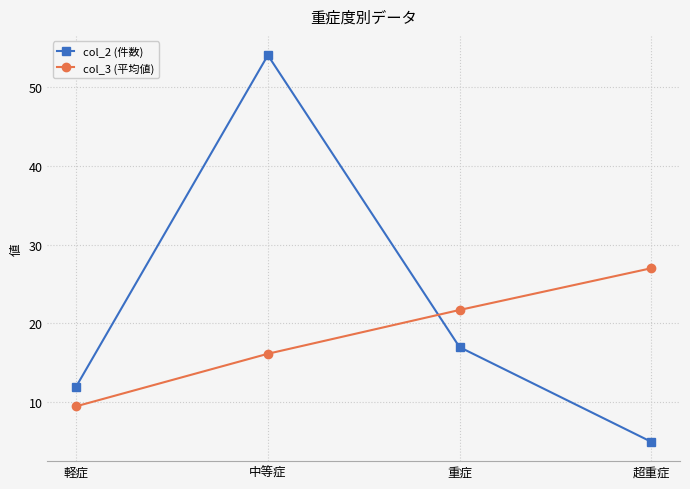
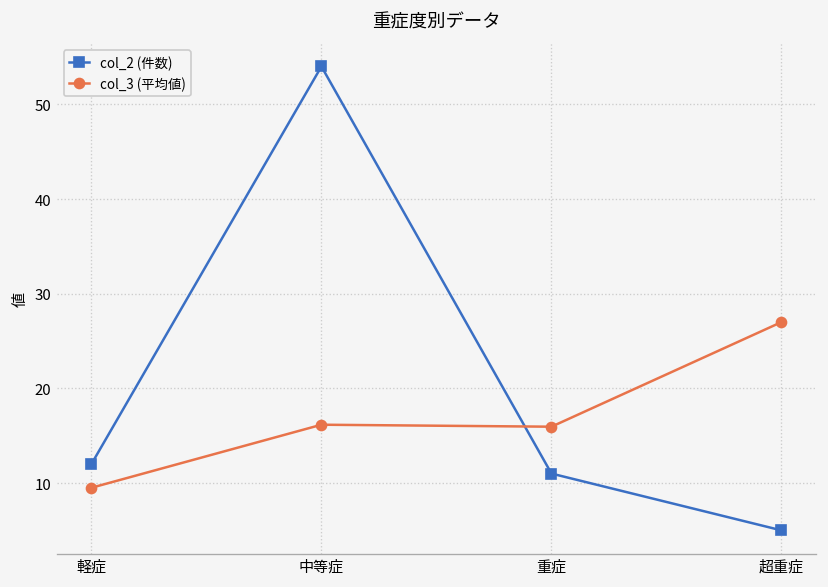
  {
    "col_2 (件数)": {
      "軽症": 12,
      "中等症": 54,
-     "重症": 17,
+     "重症": 11,
      "超重症": 5
    },
    "col_3 (平均値)": {
      "軽症": 10,
      "中等症": 16,
-     "重症": 22,
+     "重症": 16,
      "超重症": 27
    }
  }
